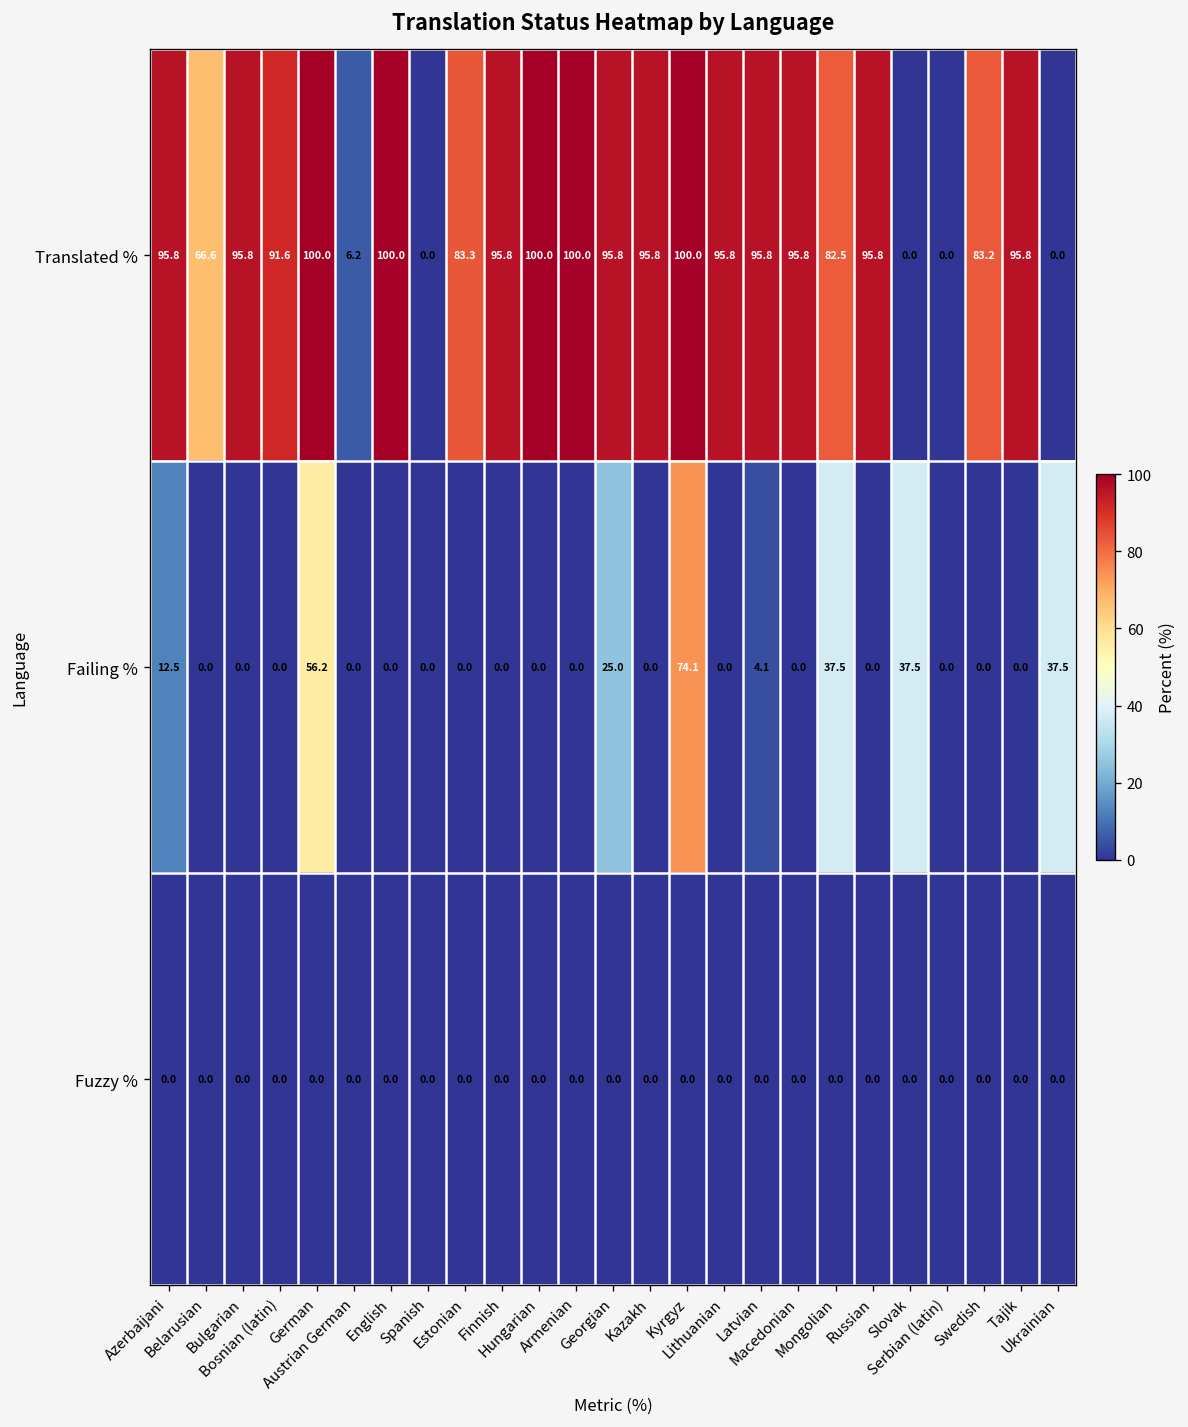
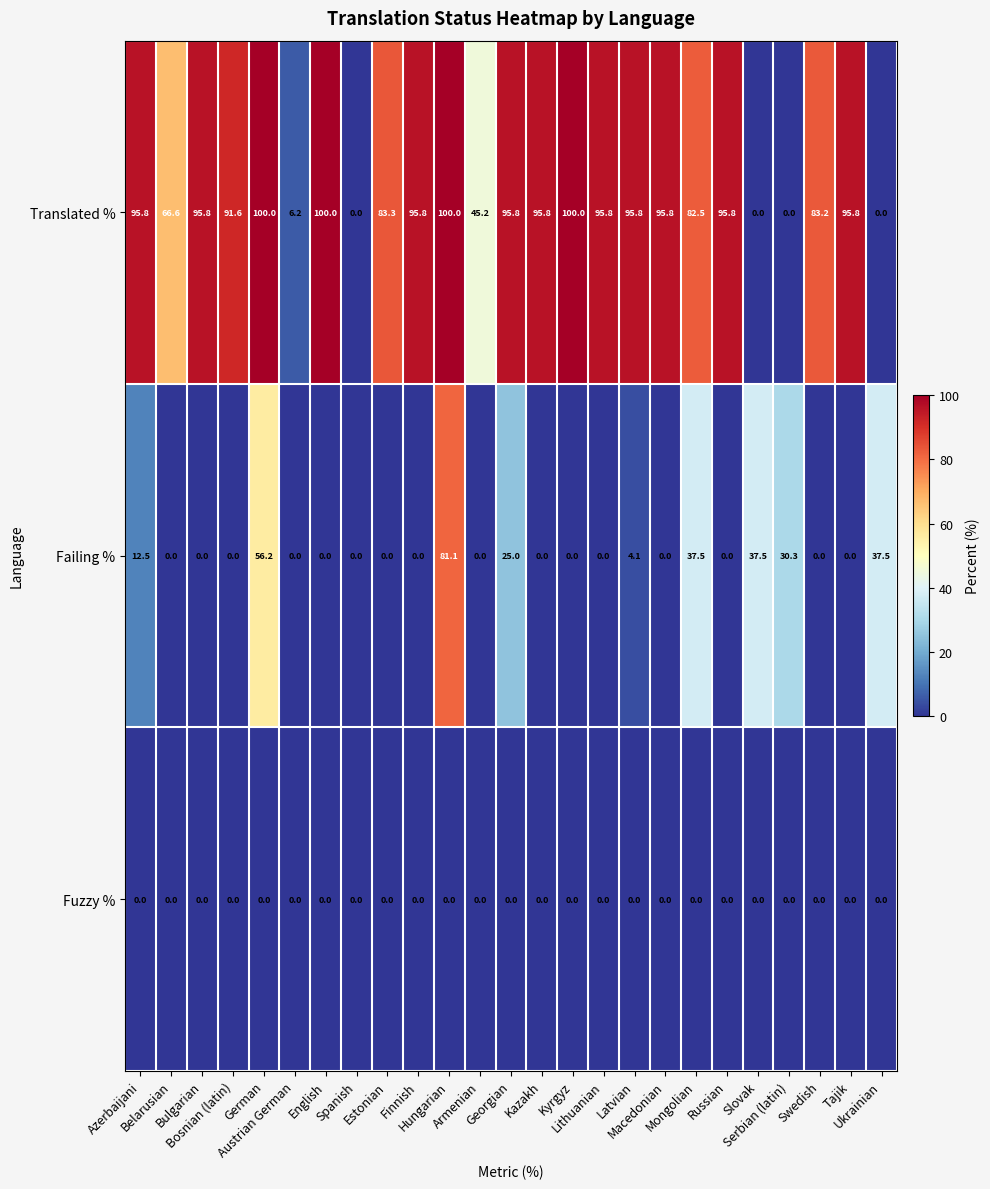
  {
    "Translated %": {
      "Azerbaijani": 95.8,
      "Belarusian": 66.6,
      "Bulgarian": 95.8,
      "Bosnian (latin)": 91.6,
      "German": 100.0,
      "Austrian German": 6.2,
      "English": 100.0,
      "Spanish": 0.0,
      "Estonian": 83.3,
      "Finnish": 95.8,
      "Hungarian": 100.0,
-     "Armenian": 100.0,
+     "Armenian": 45.2,
      "Georgian": 95.8,
      "Kazakh": 95.8,
      "Kyrgyz": 100.0,
      "Lithuanian": 95.8,
      "Latvian": 95.8,
      "Macedonian": 95.8,
      "Mongolian": 82.5,
      "Russian": 95.8,
      "Slovak": 0.0,
      "Serbian (latin)": 0.0,
      "Swedish": 83.2,
      "Tajik": 95.8,
      "Ukrainian": 0.0
    },
    "Failing %": {
      "Azerbaijani": 12.5,
      "Belarusian": 0.0,
      "Bulgarian": 0.0,
      "Bosnian (latin)": 0.0,
      "German": 56.2,
      "Austrian German": 0.0,
      "English": 0.0,
      "Spanish": 0.0,
      "Estonian": 0.0,
      "Finnish": 0.0,
-     "Hungarian": 0.0,
+     "Hungarian": 81.1,
      "Armenian": 0.0,
      "Georgian": 25.0,
      "Kazakh": 0.0,
-     "Kyrgyz": 74.1,
+     "Kyrgyz": 0.0,
      "Lithuanian": 0.0,
      "Latvian": 4.1,
      "Macedonian": 0.0,
      "Mongolian": 37.5,
      "Russian": 0.0,
      "Slovak": 37.5,
-     "Serbian (latin)": 0.0,
+     "Serbian (latin)": 30.3,
      "Swedish": 0.0,
      "Tajik": 0.0,
      "Ukrainian": 37.5
    },
    "Fuzzy %": {
      "Azerbaijani": 0.0,
      "Belarusian": 0.0,
      "Bulgarian": 0.0,
      "Bosnian (latin)": 0.0,
      "German": 0.0,
      "Austrian German": 0.0,
      "English": 0.0,
      "Spanish": 0.0,
      "Estonian": 0.0,
      "Finnish": 0.0,
      "Hungarian": 0.0,
      "Armenian": 0.0,
      "Georgian": 0.0,
      "Kazakh": 0.0,
      "Kyrgyz": 0.0,
      "Lithuanian": 0.0,
      "Latvian": 0.0,
      "Macedonian": 0.0,
      "Mongolian": 0.0,
      "Russian": 0.0,
      "Slovak": 0.0,
      "Serbian (latin)": 0.0,
      "Swedish": 0.0,
      "Tajik": 0.0,
      "Ukrainian": 0.0
    }
  }
